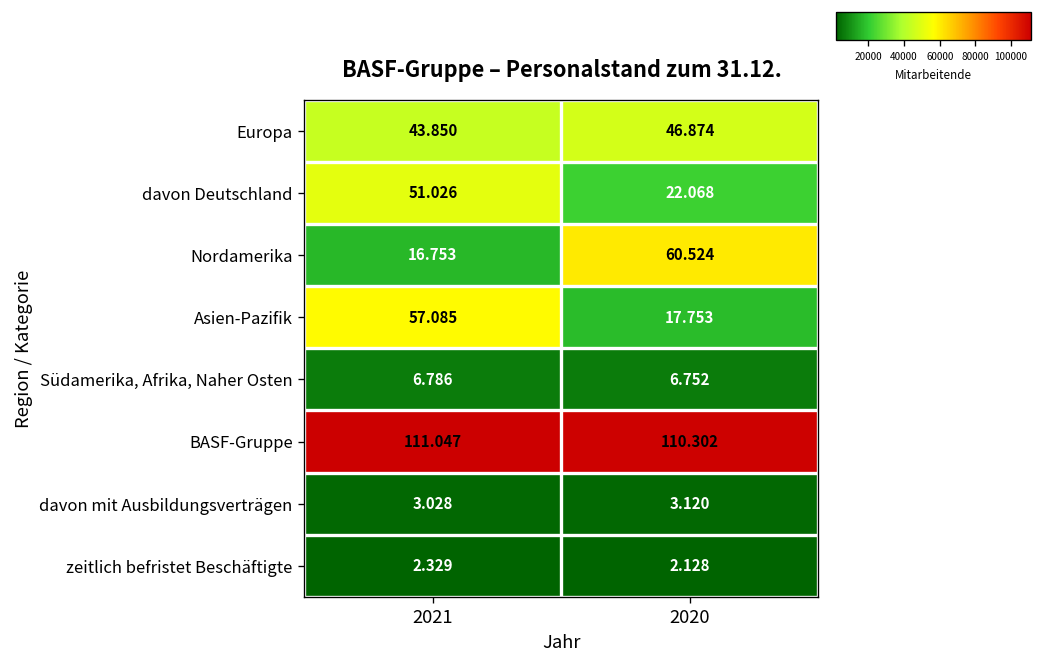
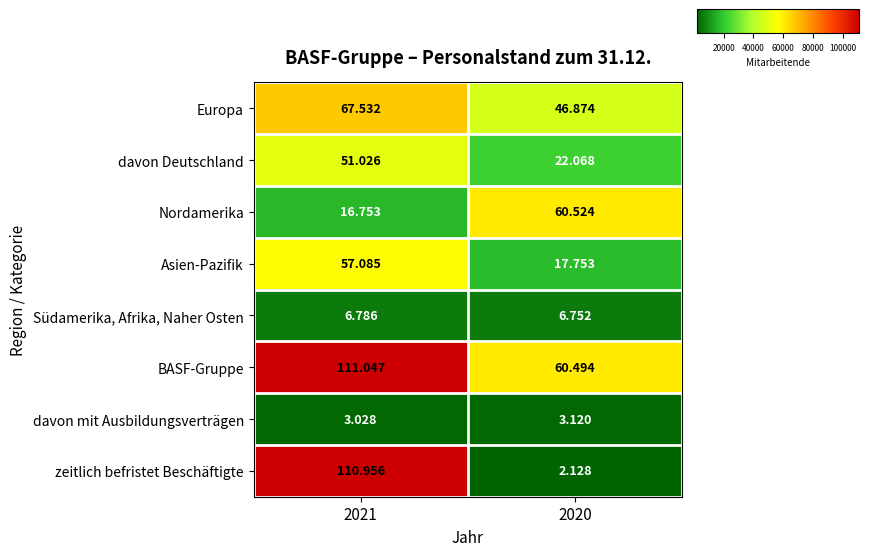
  {
    "Europa": {
-     "2021": 43.850,
+     "2021": 67.532,
      "2020": 46.874
    },
    "davon Deutschland": {
      "2021": 51.026,
      "2020": 22.068
    },
    "Nordamerika": {
      "2021": 16.753,
      "2020": 60.524
    },
    "Asien-Pazifik": {
      "2021": 57.085,
      "2020": 17.753
    },
    "Südamerika, Afrika, Naher Osten": {
      "2021": 6.786,
      "2020": 6.752
    },
    "BASF-Gruppe": {
      "2021": 111.047,
-     "2020": 110.302
+     "2020": 60.494
    },
    "davon mit Ausbildungsverträgen": {
      "2021": 3.028,
      "2020": 3.120
    },
    "zeitlich befristet Beschäftigte": {
-     "2021": 2.329,
+     "2021": 110.956,
      "2020": 2.128
    }
  }
